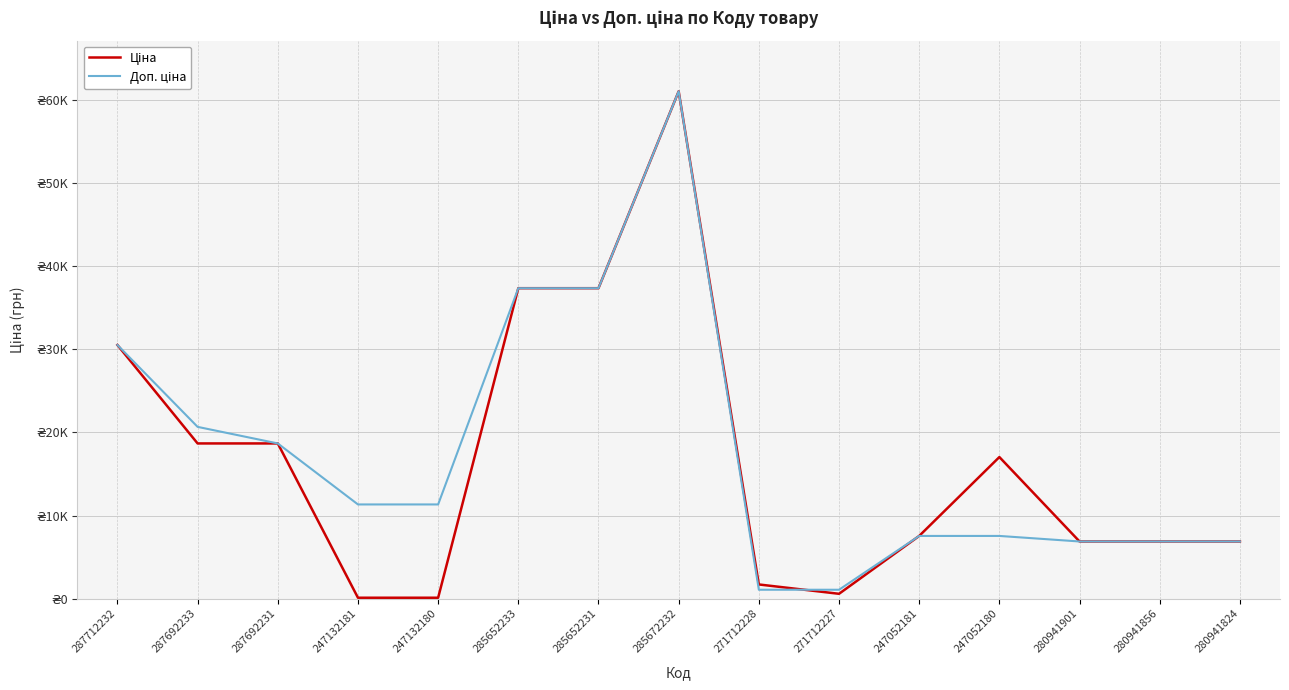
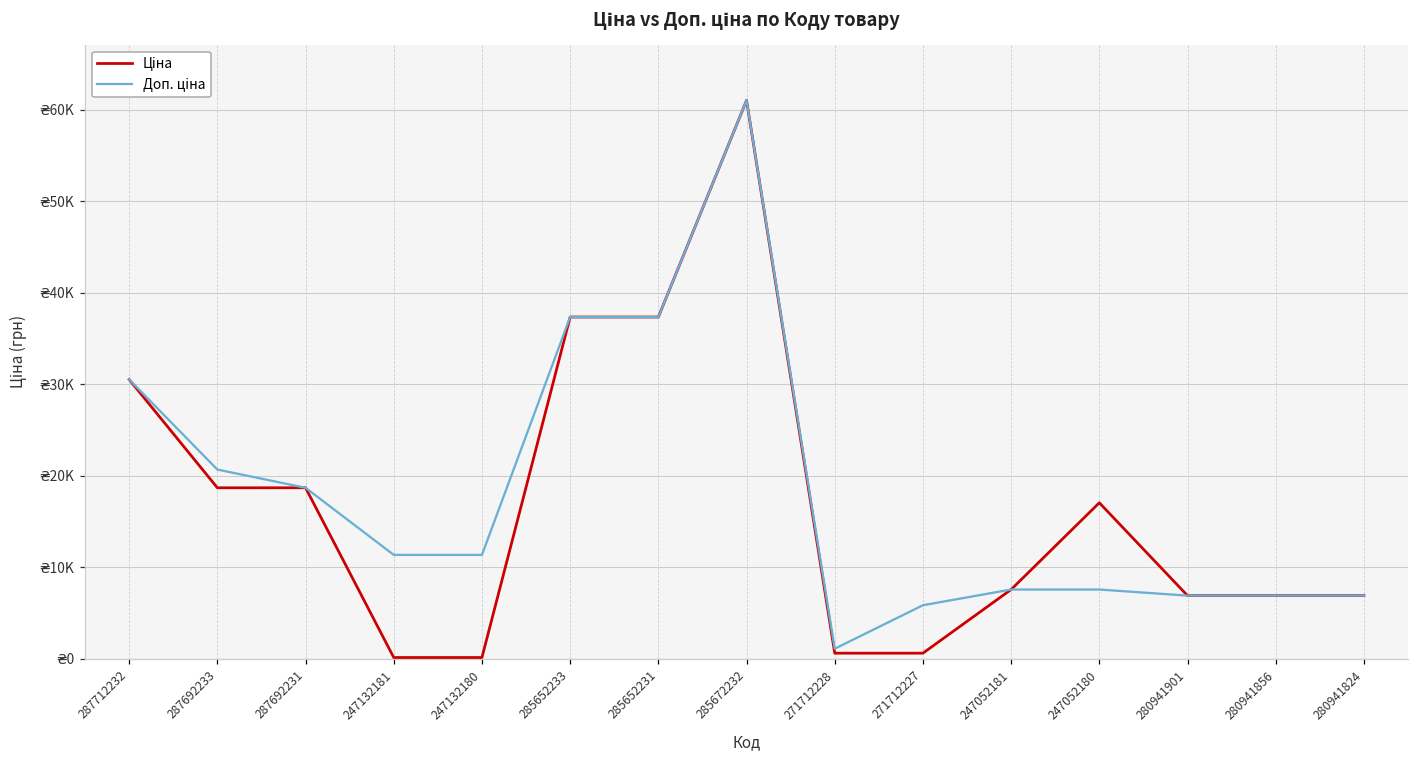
  {
    "Ціна": {
      "287692233": "₴19000",
      "247132181": "₴0",
      "247132180": "₴0",
-     "271712228": "₴2000",
+     "271712228": "₴1000",
      "271712227": "₴1000",
      "247052180": "₴17000"
    },
    "Доп. ціна": {
      "287692233": "₴21000",
      "247132181": "₴11000",
      "247132180": "₴11000",
      "271712228": "₴1000",
-     "271712227": "₴1000",
+     "271712227": "₴6000",
      "247052180": "₴8000"
    }
  }
